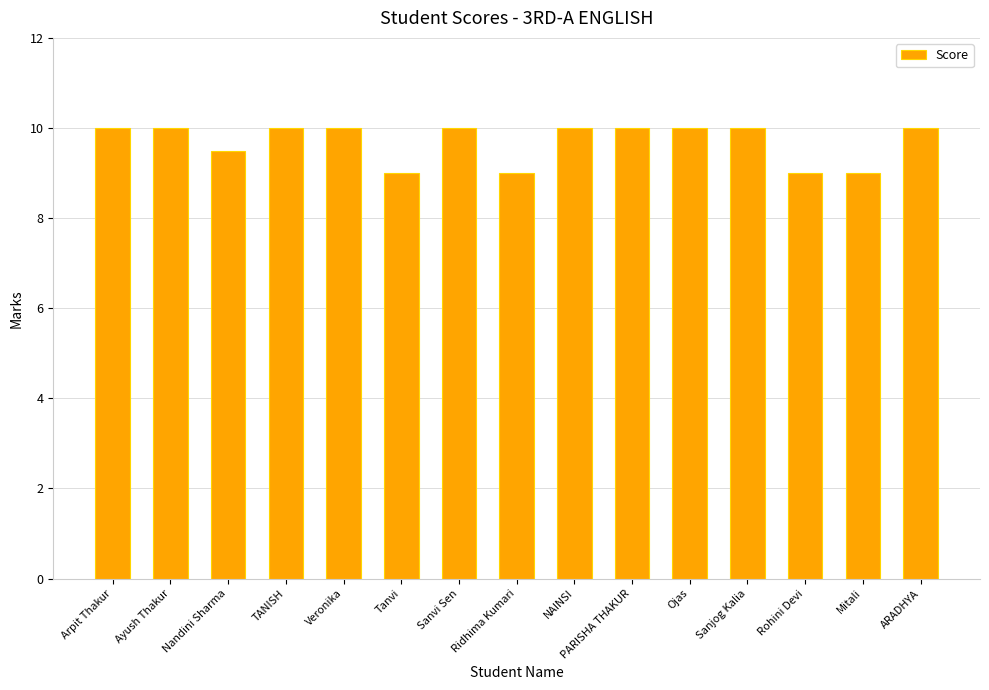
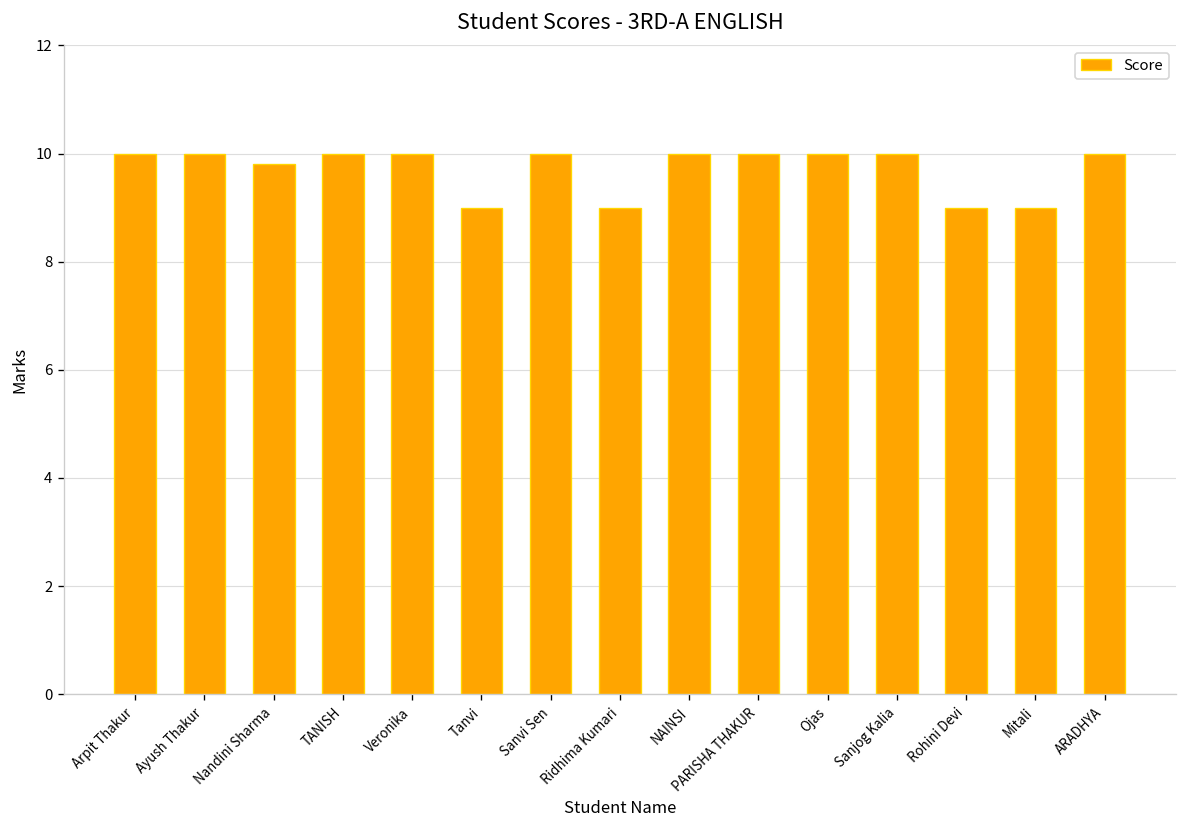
  {
    "Arpit Thakur": 10.0,
    "Ayush Thakur": 10.0,
-   "Nandini Sharma": 9.5,
+   "Nandini Sharma": 9.8,
    "TANISH": 10.0,
    "Veronika": 10.0,
    "Tanvi": 9.0,
    "Sanvi Sen": 10.0,
    "Ridhima Kumari": 9.0,
    "NAINSI": 10.0,
    "PARISHA THAKUR": 10.0,
    "Ojas": 10.0,
    "Sanjog Kalia": 10.0,
    "Rohini Devi": 9.0,
    "Mitali": 9.0,
    "ARADHYA": 10.0
  }
